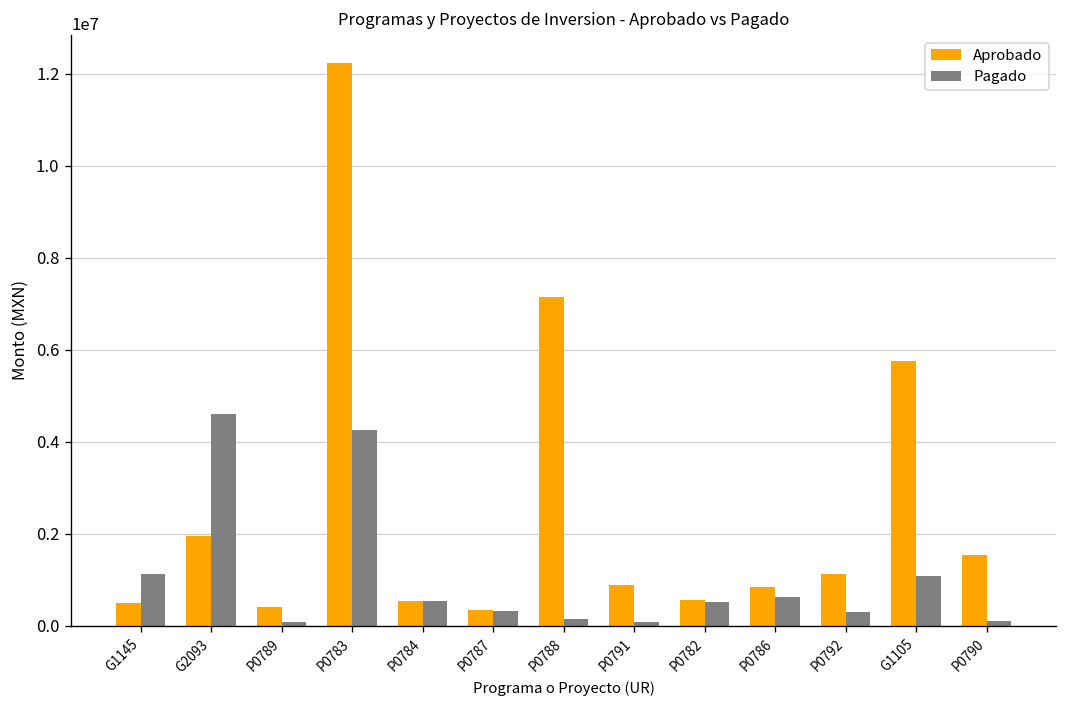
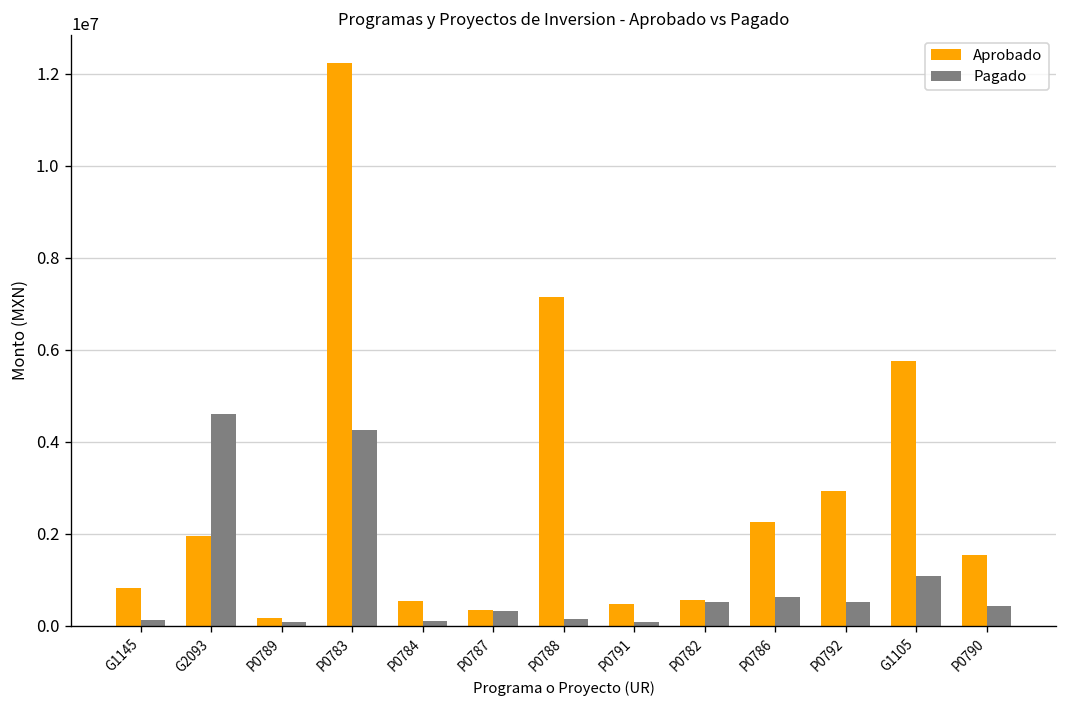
  {
    "Aprobado": {
-     "G1145": 500000,
+     "G1145": 800000,
      "G2093": 1900000,
-     "P0789": 400000,
+     "P0789": 200000,
      "P0783": 12200000,
      "P0784": 500000,
      "P0787": 300000,
      "P0788": 7100000,
-     "P0791": 900000,
+     "P0791": 500000,
      "P0782": 600000,
-     "P0786": 800000,
-     "P0792": 1100000,
+     "P0786": 2300000,
+     "P0792": 2900000,
      "G1105": 5800000,
      "P0790": 1500000
    },
    "Pagado": {
-     "G1145": 1100000,
+     "G1145": 100000,
      "G2093": 4600000,
      "P0789": 100000,
      "P0783": 4200000,
-     "P0784": 500000,
+     "P0784": 100000,
      "P0787": 300000,
      "P0788": 100000,
      "P0791": 100000,
      "P0782": 500000,
      "P0786": 600000,
-     "P0792": 300000,
+     "P0792": 500000,
      "G1105": 1100000,
-     "P0790": 100000
+     "P0790": 400000
    }
  }
